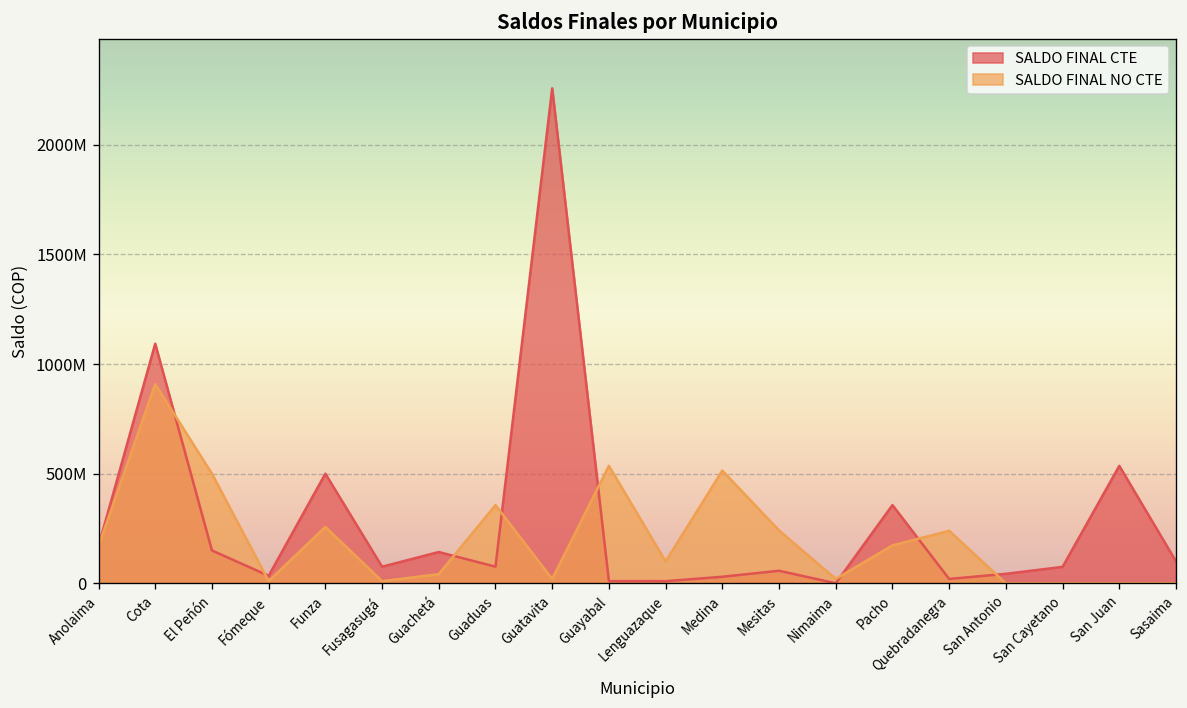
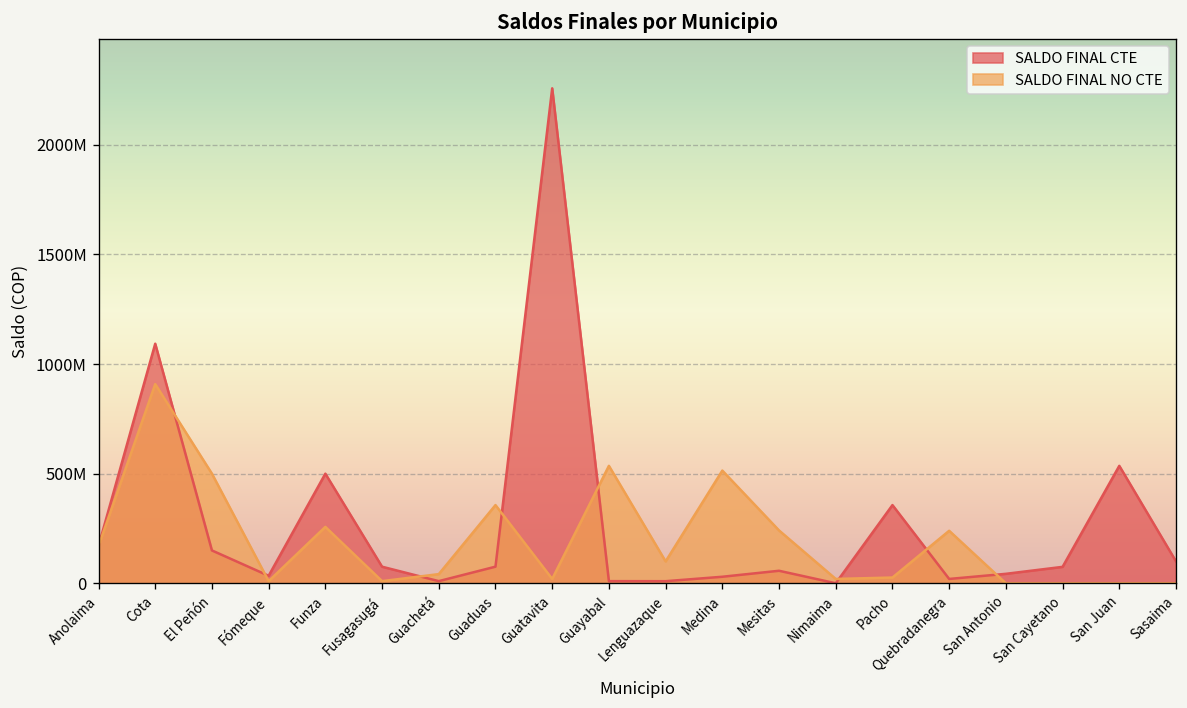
  {
    "SALDO FINAL CTE": {
      "Cota": 1090000000,
      "El Peñón": 150000000,
      "Fómeque": 30000000,
      "Funza": 500000000,
      "Fusagasugá": 80000000,
-     "Guachetá": 140000000,
+     "Guachetá": 10000000,
      "Guaduas": 80000000,
      "Guatavita": 2260000000,
      "Guayabal": 10000000,
      "Lenguazaque": 10000000,
      "Medina": 30000000,
      "Mesitas": 60000000,
      "Nimaima": 0,
      "Pacho": 360000000,
      "Quebradanegra": 20000000,
      "San Antonio": 40000000,
      "San Cayetano": 80000000,
      "San Juan": 540000000,
      "Sasaima": 100000000
    },
    "SALDO FINAL NO CTE": {
      "Cota": 910000000,
      "El Peñón": 500000000,
      "Fómeque": 10000000,
      "Funza": 260000000,
      "Fusagasugá": 10000000,
      "Guachetá": 40000000,
      "Guaduas": 360000000,
      "Guatavita": 20000000,
      "Guayabal": 540000000,
      "Lenguazaque": 100000000,
      "Medina": 510000000,
      "Mesitas": 240000000,
      "Nimaima": 20000000,
-     "Pacho": 170000000,
+     "Pacho": 30000000,
      "Quebradanegra": 240000000,
      "San Antonio": 0,
      "San Cayetano": 0,
      "San Juan": 0,
      "Sasaima": 0
    }
  }
